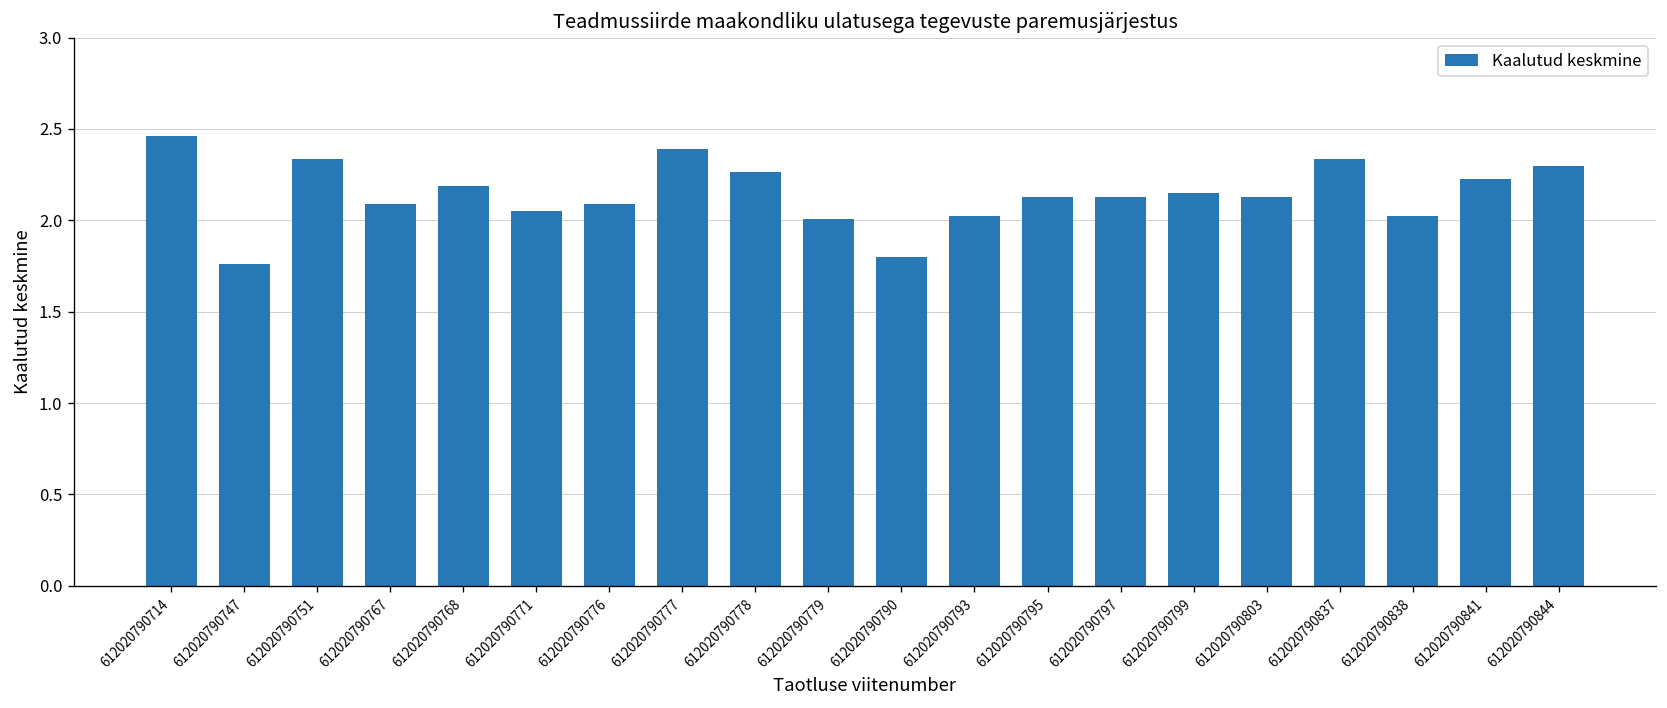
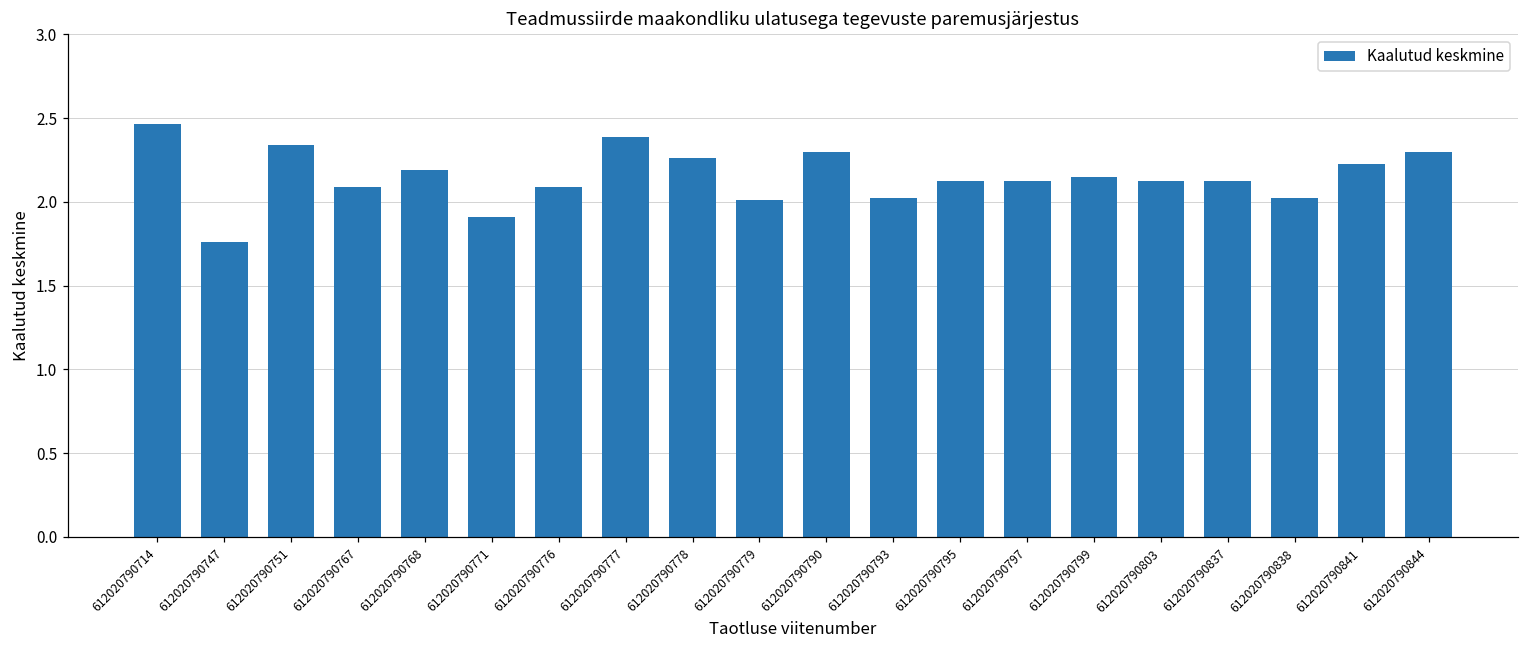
  {
    "612020790714": 2.46,
    "612020790747": 1.76,
    "612020790751": 2.34,
    "612020790767": 2.09,
    "612020790768": 2.19,
-   "612020790771": 2.05,
+   "612020790771": 1.91,
    "612020790776": 2.09,
    "612020790777": 2.39,
    "612020790778": 2.26,
    "612020790779": 2.01,
-   "612020790790": 1.8,
+   "612020790790": 2.3,
    "612020790793": 2.03,
    "612020790795": 2.13,
    "612020790797": 2.13,
    "612020790799": 2.15,
    "612020790803": 2.13,
-   "612020790837": 2.33,
+   "612020790837": 2.13,
    "612020790838": 2.03,
    "612020790841": 2.23,
    "612020790844": 2.30
  }
